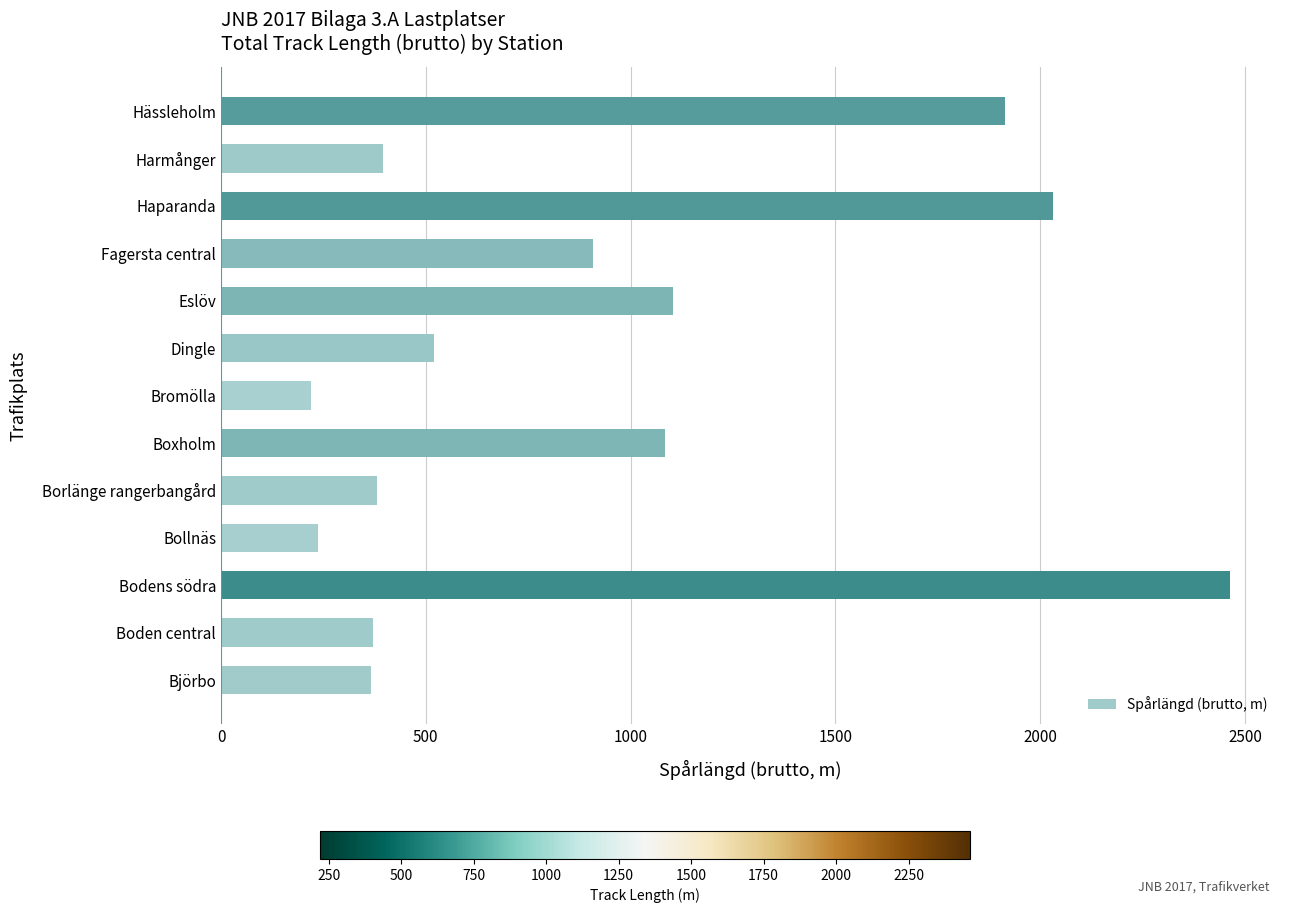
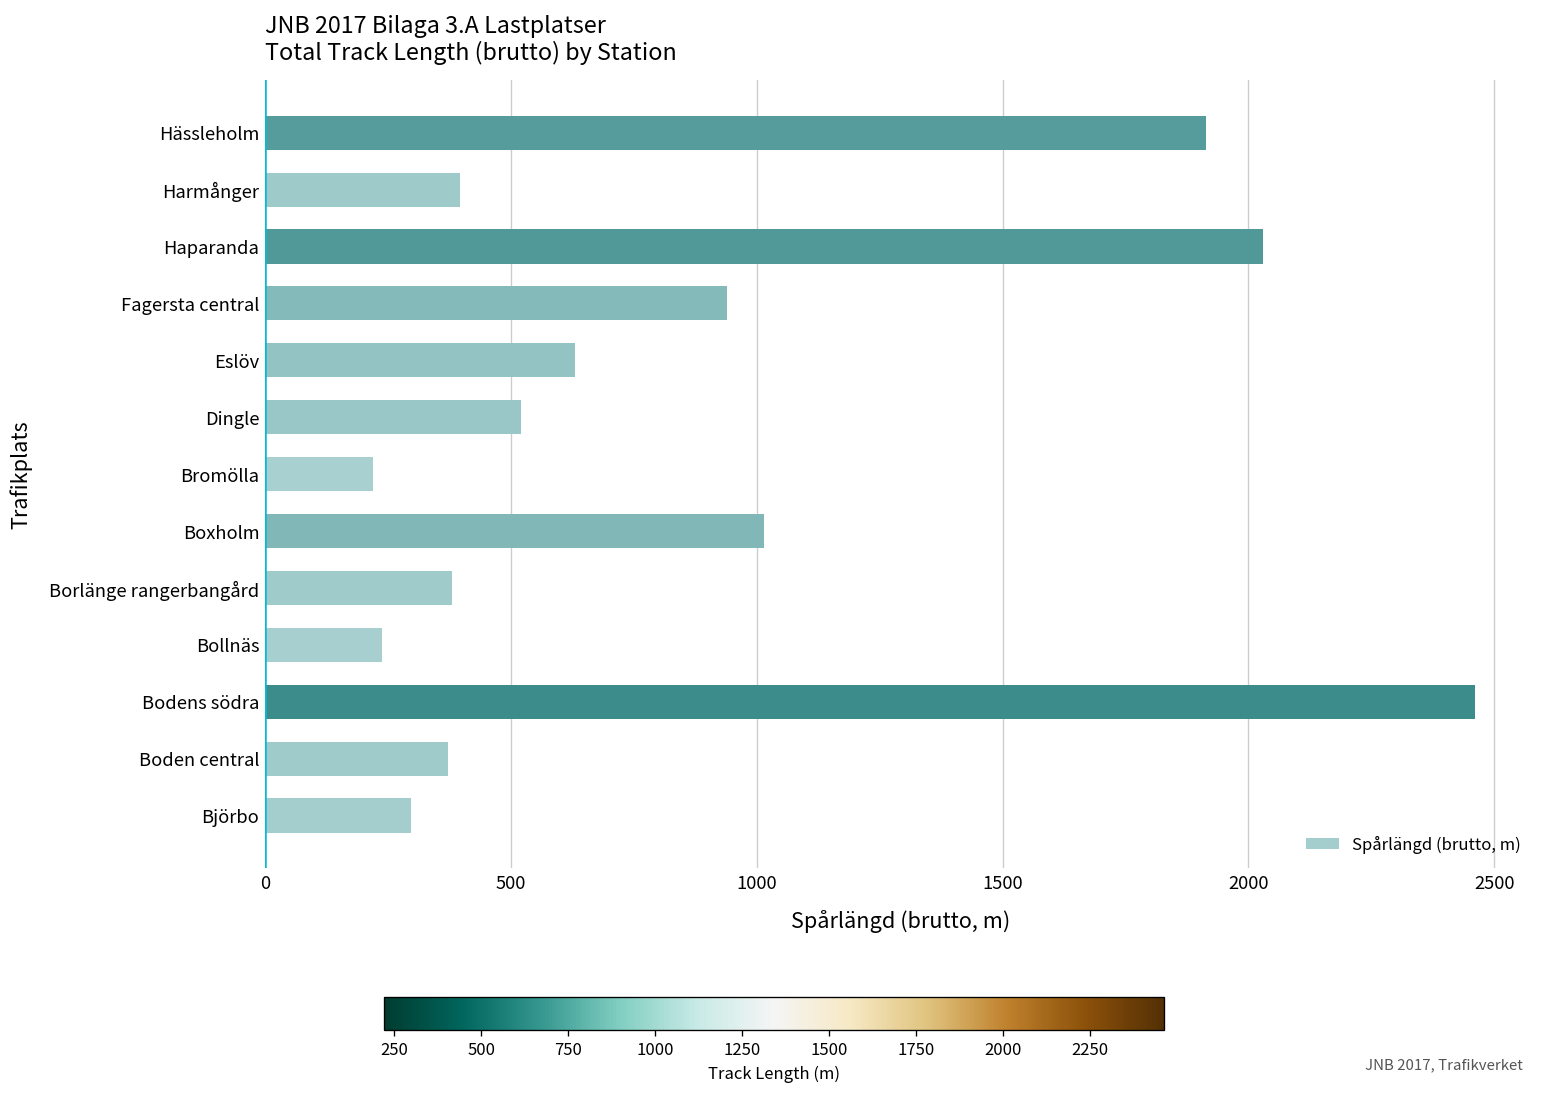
  {
    "Hässleholm": 1910,
    "Harmånger": 400,
    "Haparanda": 2030,
-   "Fagersta central": 910,
-   "Eslöv": 1100,
+   "Fagersta central": 940,
+   "Eslöv": 630,
    "Dingle": 520,
    "Bromölla": 220,
-   "Boxholm": 1080,
+   "Boxholm": 1010,
    "Borlänge rangerbangård": 380,
    "Bollnäs": 240,
    "Bodens södra": 2460,
    "Boden central": 370,
-   "Björbo": 370
+   "Björbo": 300
  }
